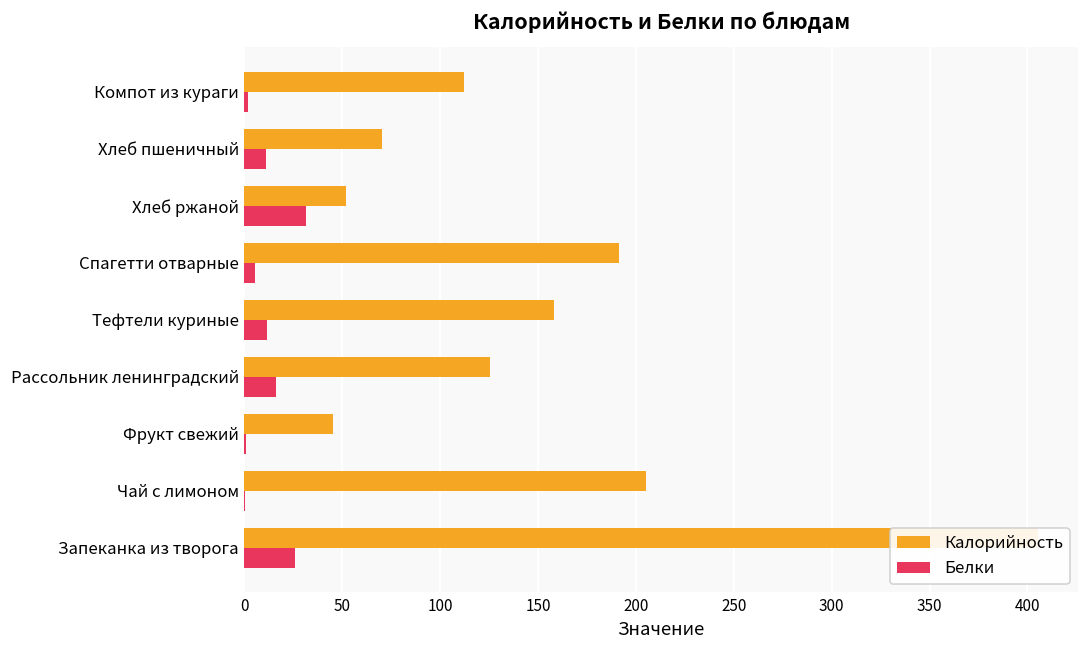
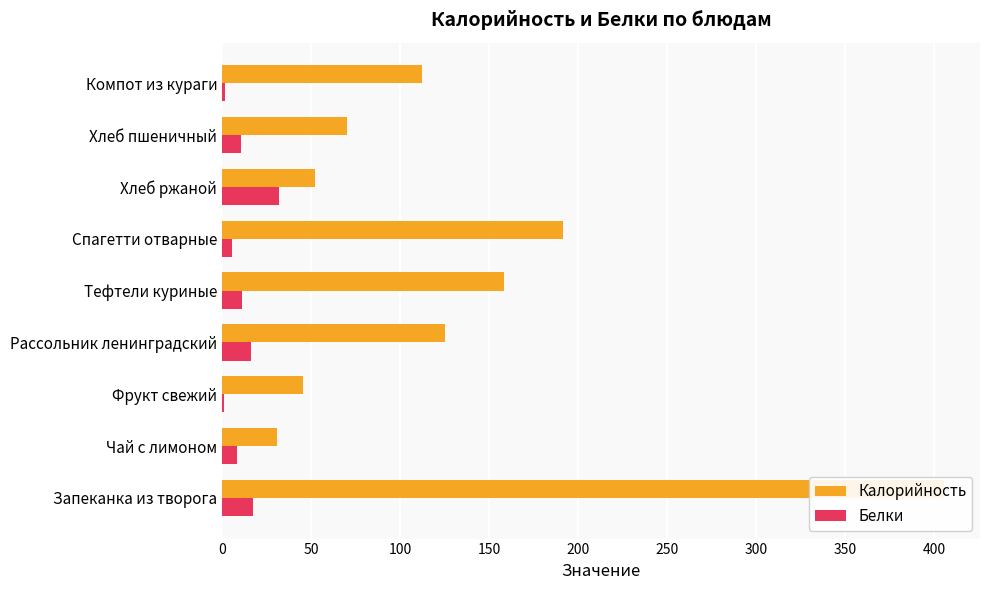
  {
    "Калорийность": {
      "Компот из кураги": 112,
      "Хлеб пшеничный": 71,
      "Хлеб ржаной": 52,
      "Спагетти отварные": 191,
      "Тефтели куриные": 158,
      "Рассольник ленинградский": 125,
      "Фрукт свежий": 46,
-     "Чай с лимоном": 205
+     "Чай с лимоном": 31
    },
    "Белки": {
      "Компот из кураги": 2,
      "Хлеб пшеничный": 11,
      "Хлеб ржаной": 32,
      "Спагетти отварные": 6,
      "Тефтели куриные": 11,
      "Рассольник ленинградский": 17,
-     "Чай с лимоном": 0,
-     "Запеканка из творога": 26
+     "Чай с лимоном": 8,
+     "Запеканка из творога": 17
    }
  }
